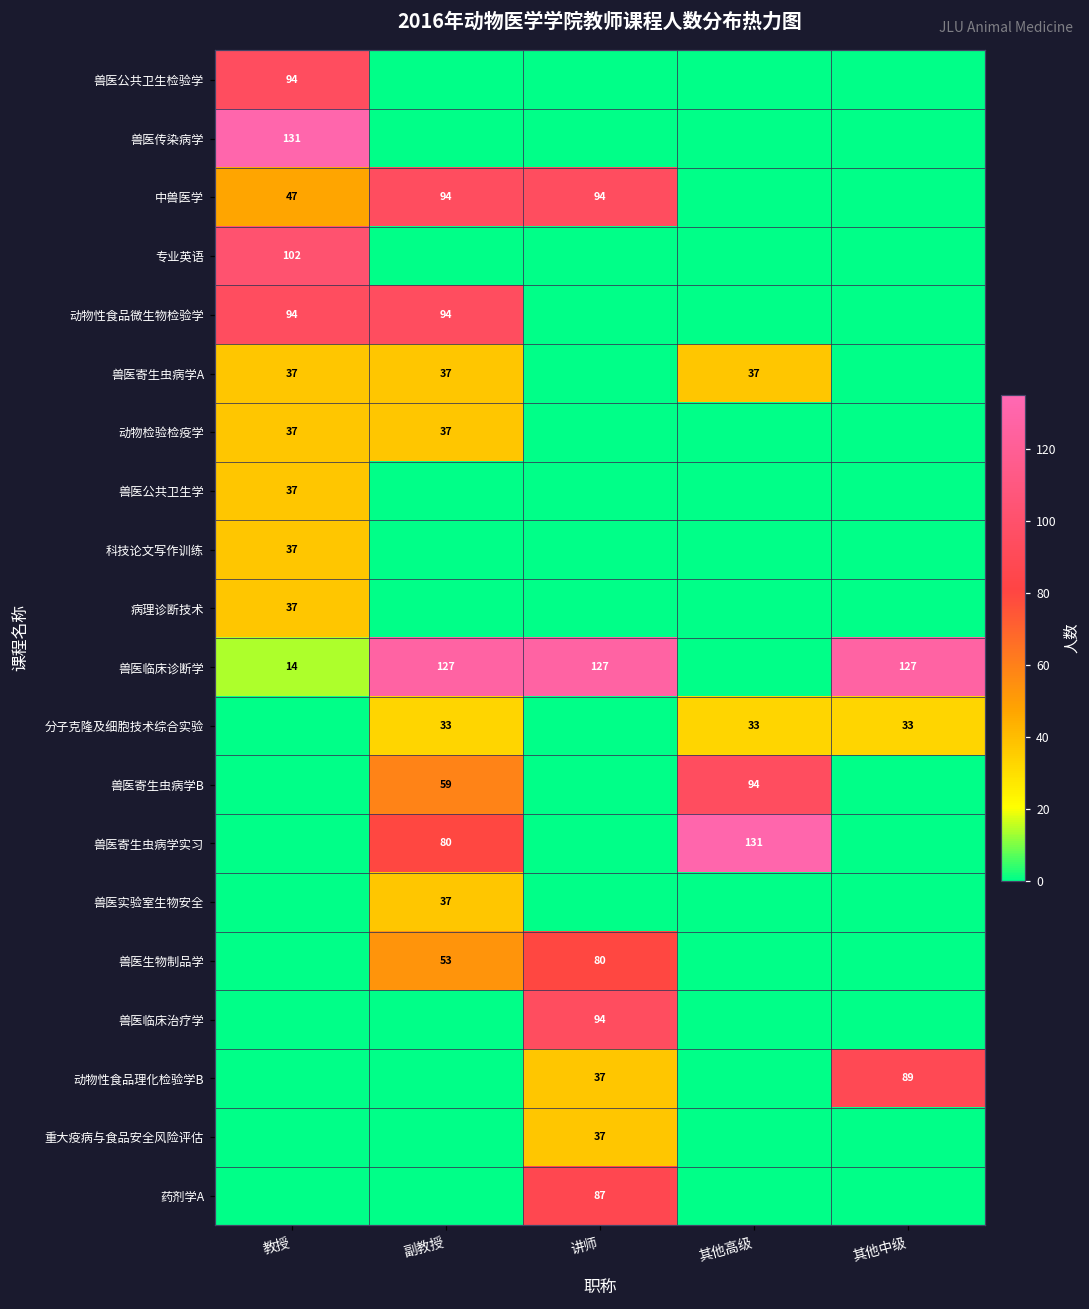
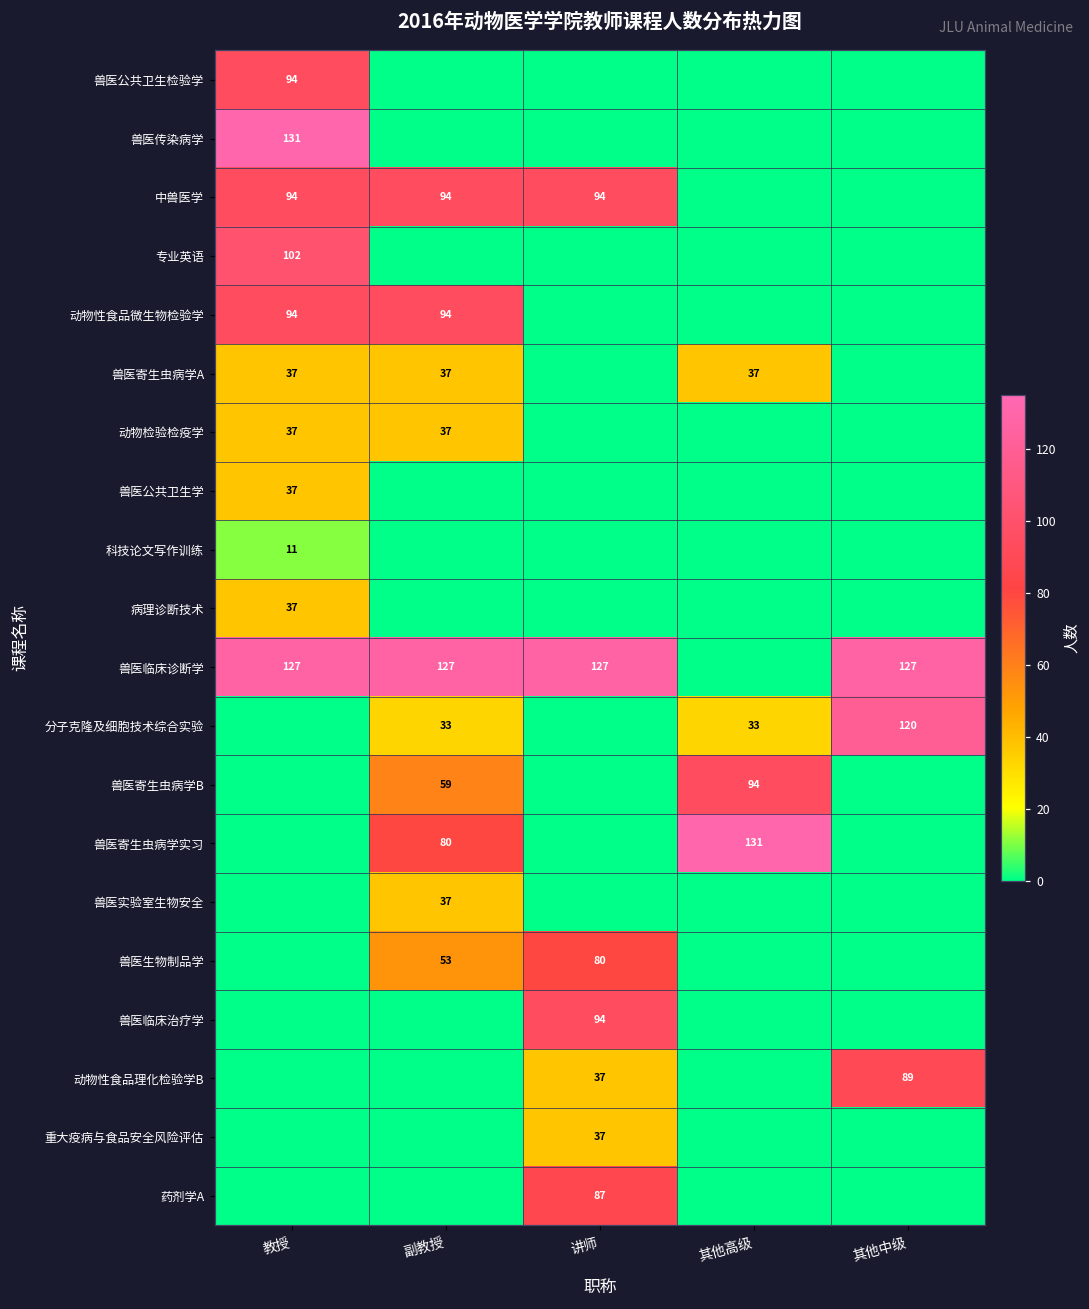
  {
    "兽医公共卫生检验学": {
      "教授": 94
    },
    "兽医传染病学": {
      "教授": 131
    },
    "中兽医学": {
-     "教授": 47,
+     "教授": 94,
      "副教授": 94,
      "讲师": 94
    },
    "专业英语": {
      "教授": 102
    },
    "动物性食品微生物检验学": {
      "教授": 94,
      "副教授": 94
    },
    "兽医寄生虫病学A": {
      "教授": 37,
      "副教授": 37,
      "其他高级": 37
    },
    "动物检验检疫学": {
      "教授": 37,
      "副教授": 37
    },
    "兽医公共卫生学": {
      "教授": 37
    },
    "科技论文写作训练": {
-     "教授": 37
+     "教授": 11
    },
    "病理诊断技术": {
      "教授": 37
    },
    "兽医临床诊断学": {
-     "教授": 14,
+     "教授": 127,
      "副教授": 127,
      "讲师": 127,
      "其他中级": 127
    },
    "分子克隆及细胞技术综合实验": {
      "副教授": 33,
      "其他高级": 33,
-     "其他中级": 33
+     "其他中级": 120
    },
    "兽医寄生虫病学B": {
      "副教授": 59,
      "其他高级": 94
    },
    "兽医寄生虫病学实习": {
      "副教授": 80,
      "其他高级": 131
    },
    "兽医实验室生物安全": {
      "副教授": 37
    },
    "兽医生物制品学": {
      "副教授": 53,
      "讲师": 80
    },
    "兽医临床治疗学": {
      "讲师": 94
    },
    "动物性食品理化检验学B": {
      "讲师": 37,
      "其他中级": 89
    },
    "重大疫病与食品安全风险评估": {
      "讲师": 37
    },
    "药剂学A": {
      "讲师": 87
    }
  }
